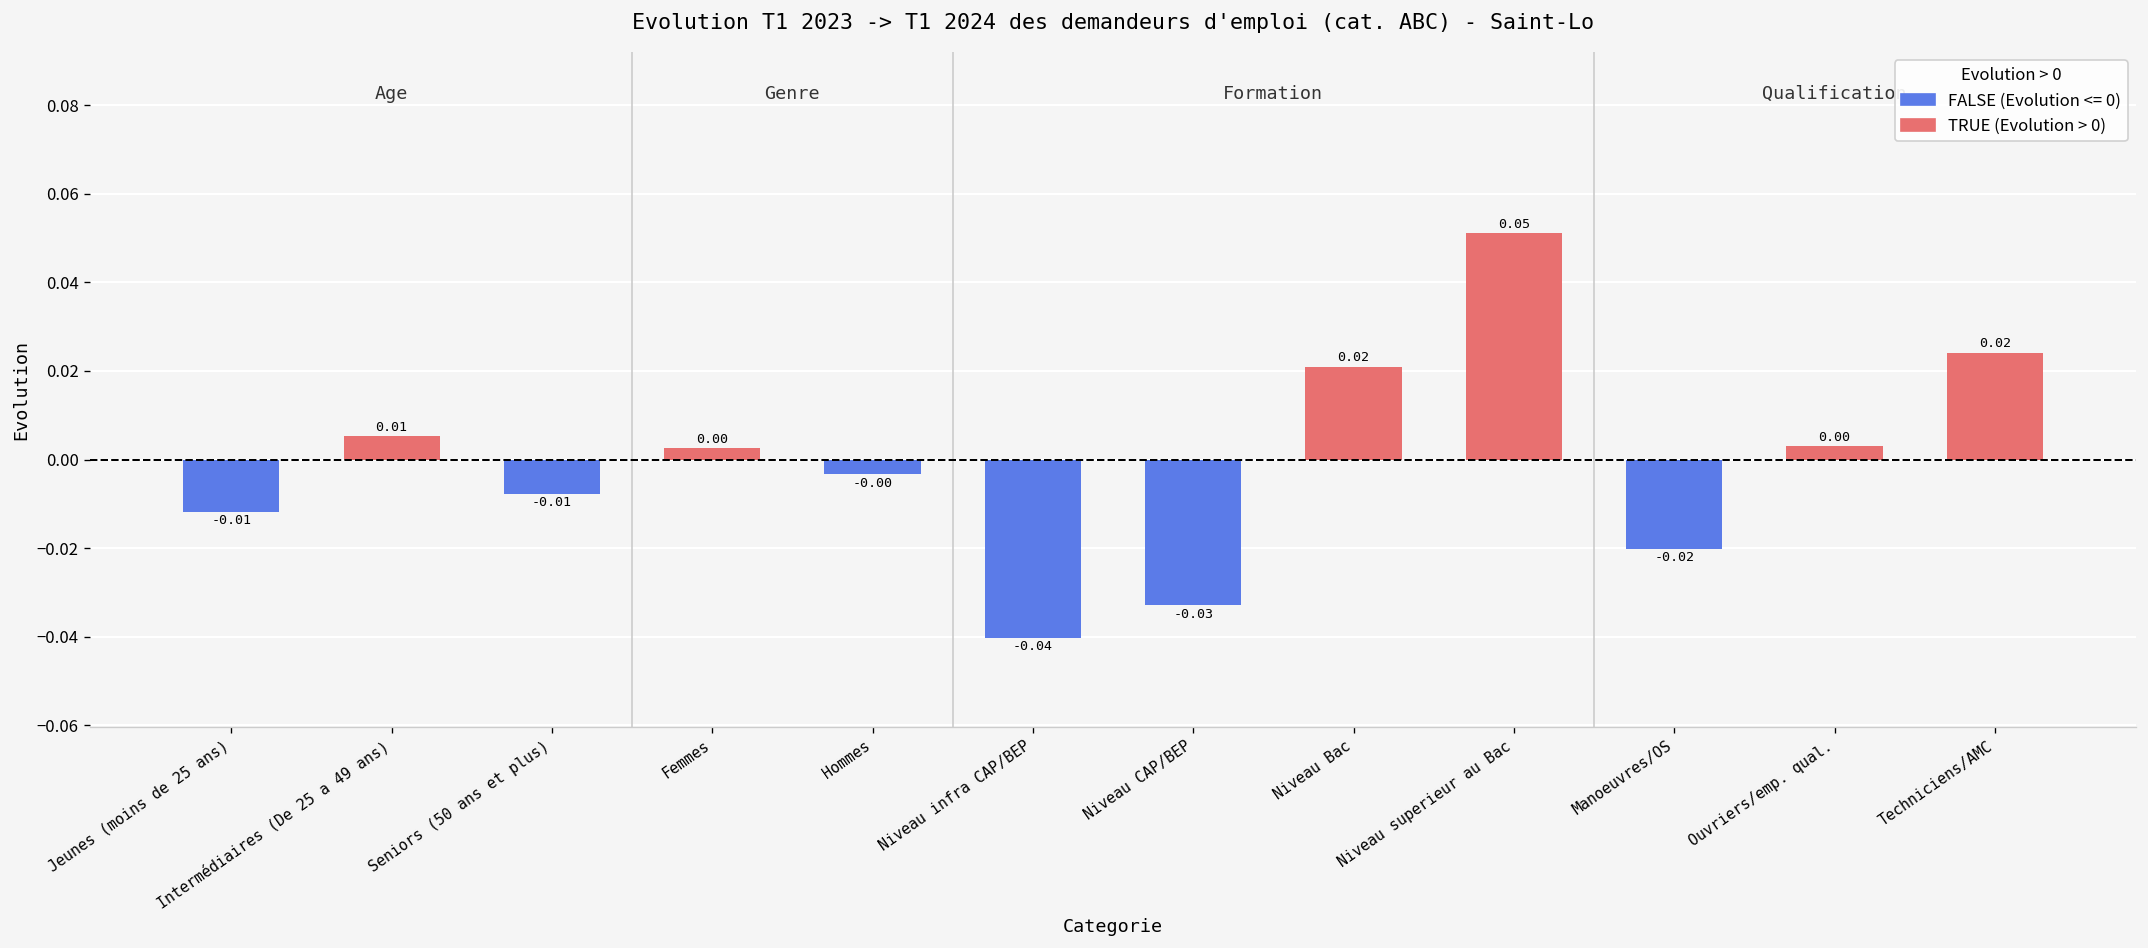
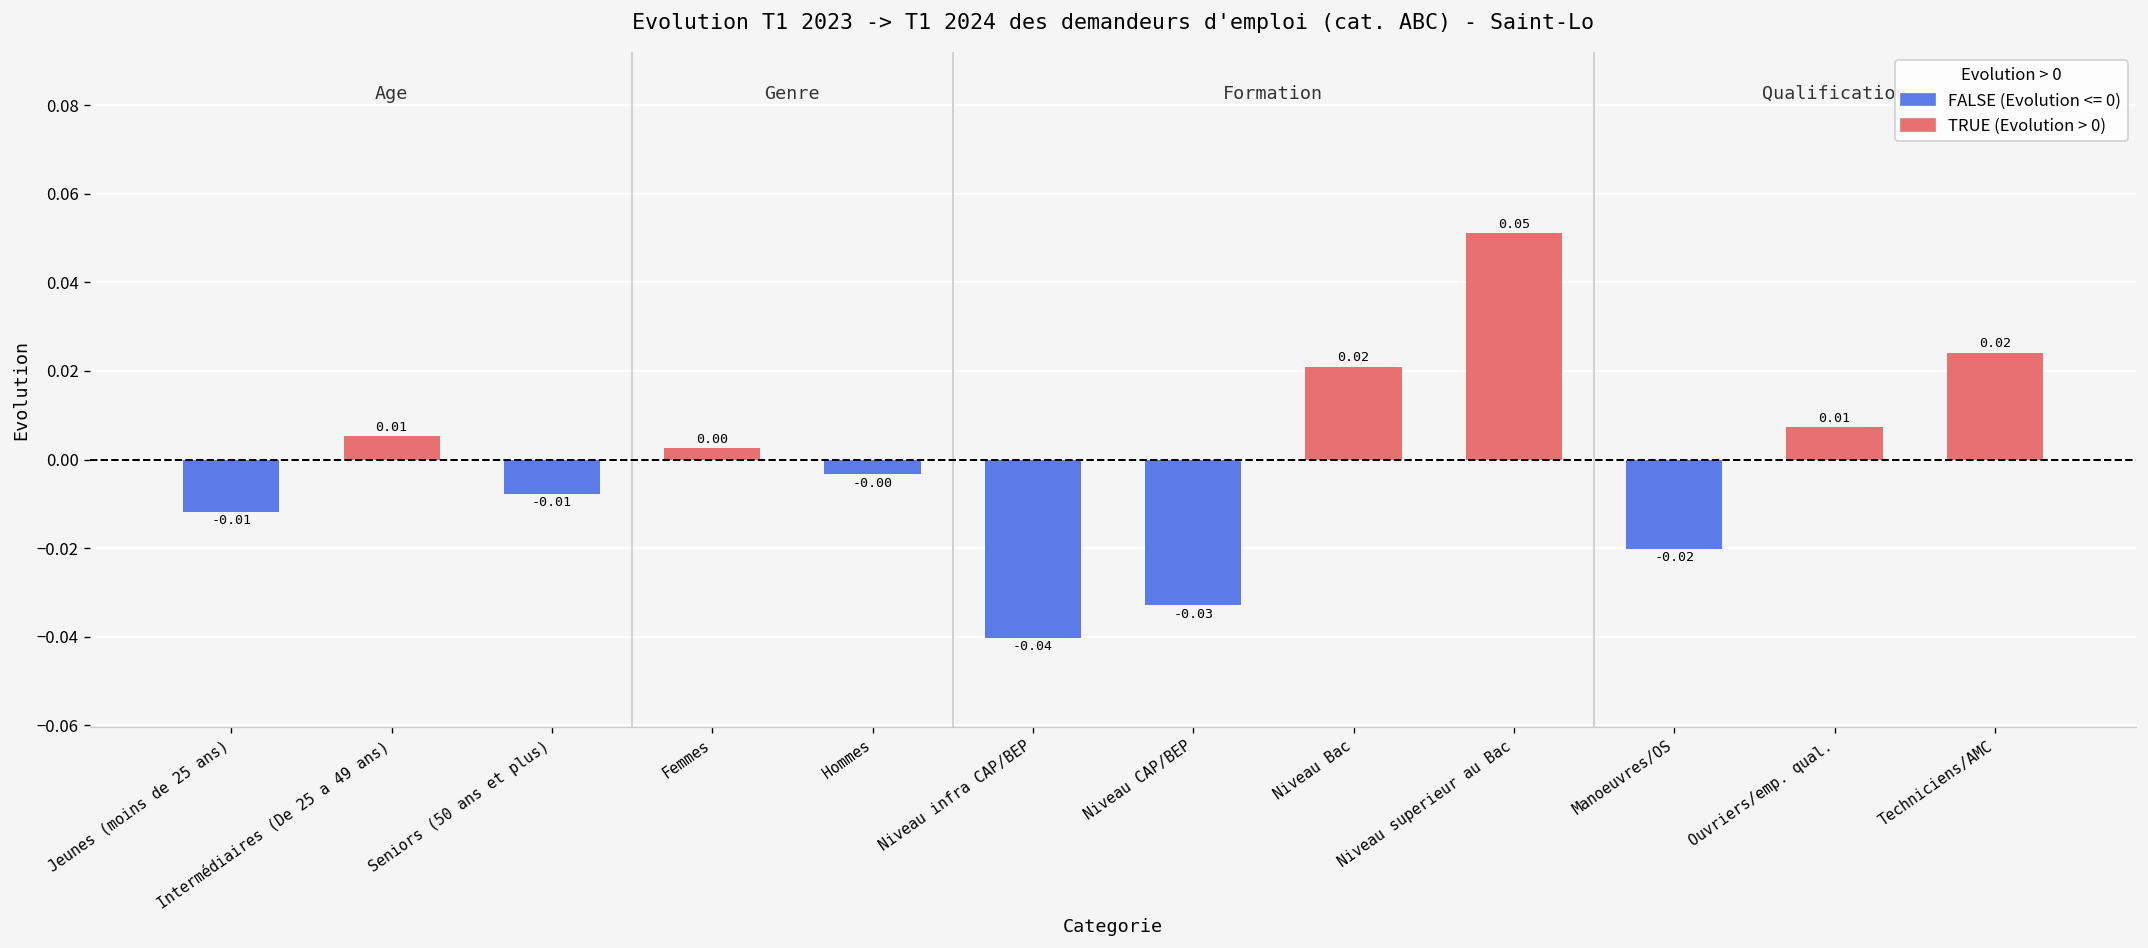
  {
    "Jeunes (moins de 25 ans)": -0.01,
    "Intermédiaires (De 25 a 49 ans)": 0.01,
    "Seniors (50 ans et plus)": -0.01,
    "Femmes": 0.00,
    "Hommes": -0.00,
    "Niveau infra CAP/BEP": -0.04,
    "Niveau CAP/BEP": -0.03,
    "Niveau Bac": 0.02,
    "Niveau superieur au Bac": 0.05,
    "Manoeuvres/OS": -0.02,
-   "Ouvriers/emp. qual.": 0.00,
+   "Ouvriers/emp. qual.": 0.01,
    "Techniciens/AMC": 0.02
  }
